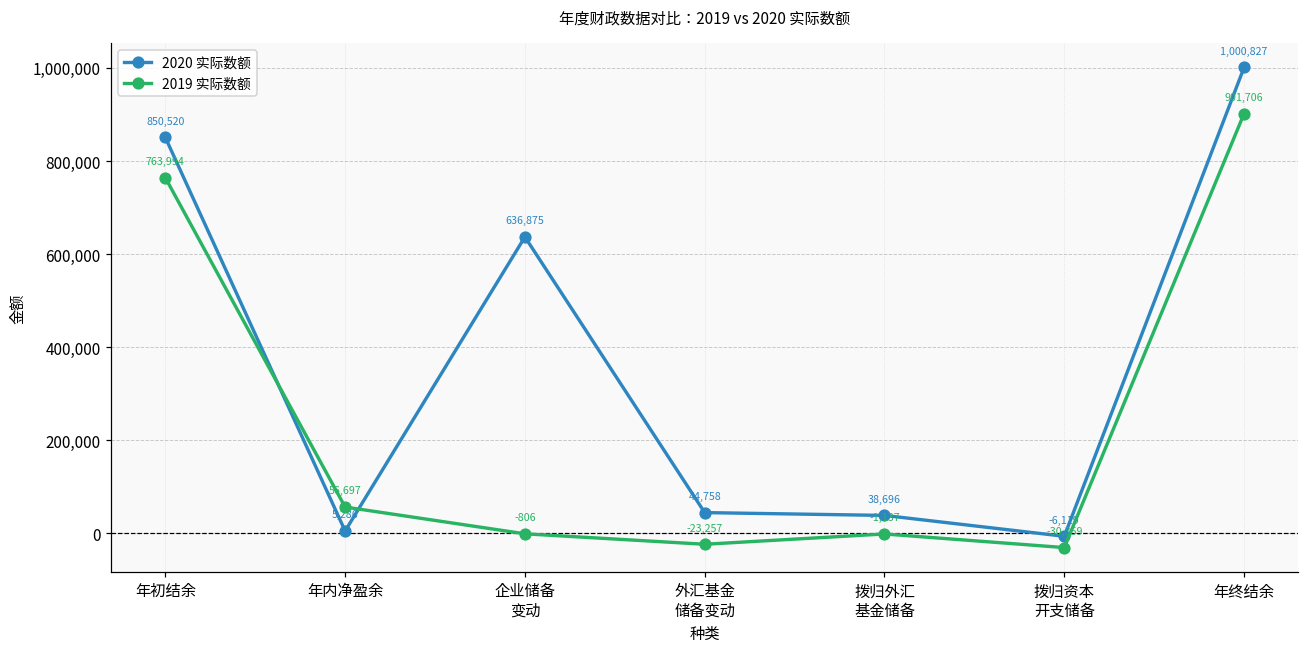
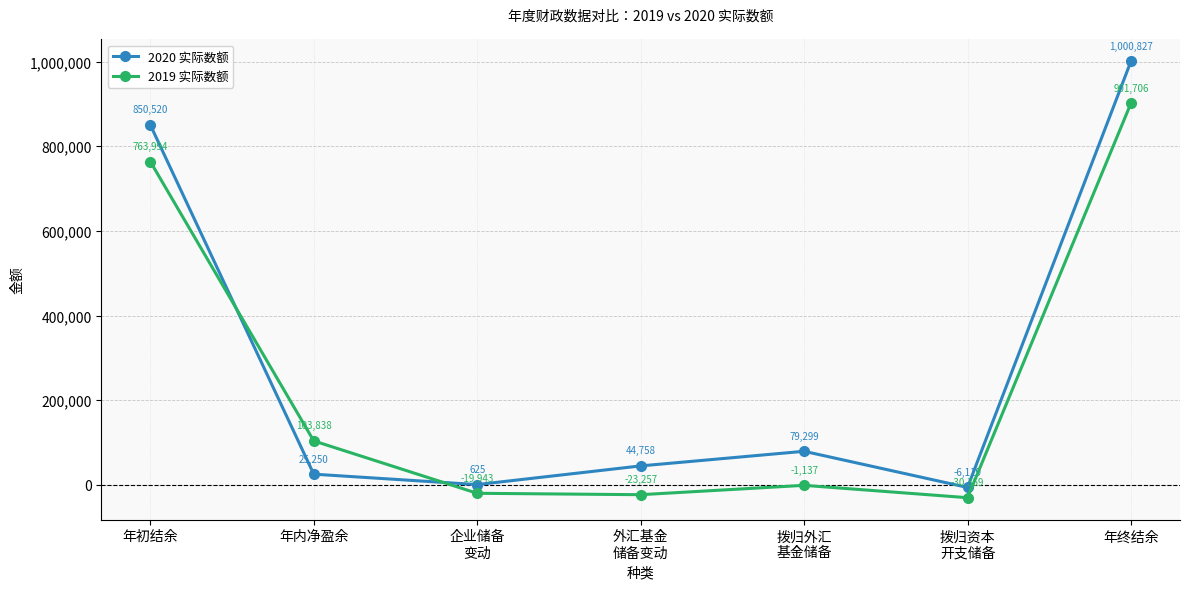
  {
    "2020 实际数额": {
      "年初结余": "850,520",
-     "年内净盈余": "5,286",
-     "企业储备 变动": "636,875",
+     "年内净盈余": "25,250",
+     "企业储备 变动": "625",
      "外汇基金 储备变动": "44,758",
-     "拨归外汇 基金储备": "38,696",
+     "拨归外汇 基金储备": "79,299",
      "拨归资本 开支储备": "-6,119",
      "年终结余": "1,000,827"
    },
    "2019 实际数额": {
      "年初结余": "763,994",
-     "年内净盈余": "56,697",
-     "企业储备 变动": "-806",
+     "年内净盈余": "103,838",
+     "企业储备 变动": "-19,943",
      "外汇基金 储备变动": "-23,257",
      "年终结余": "901,706"
    }
  }
